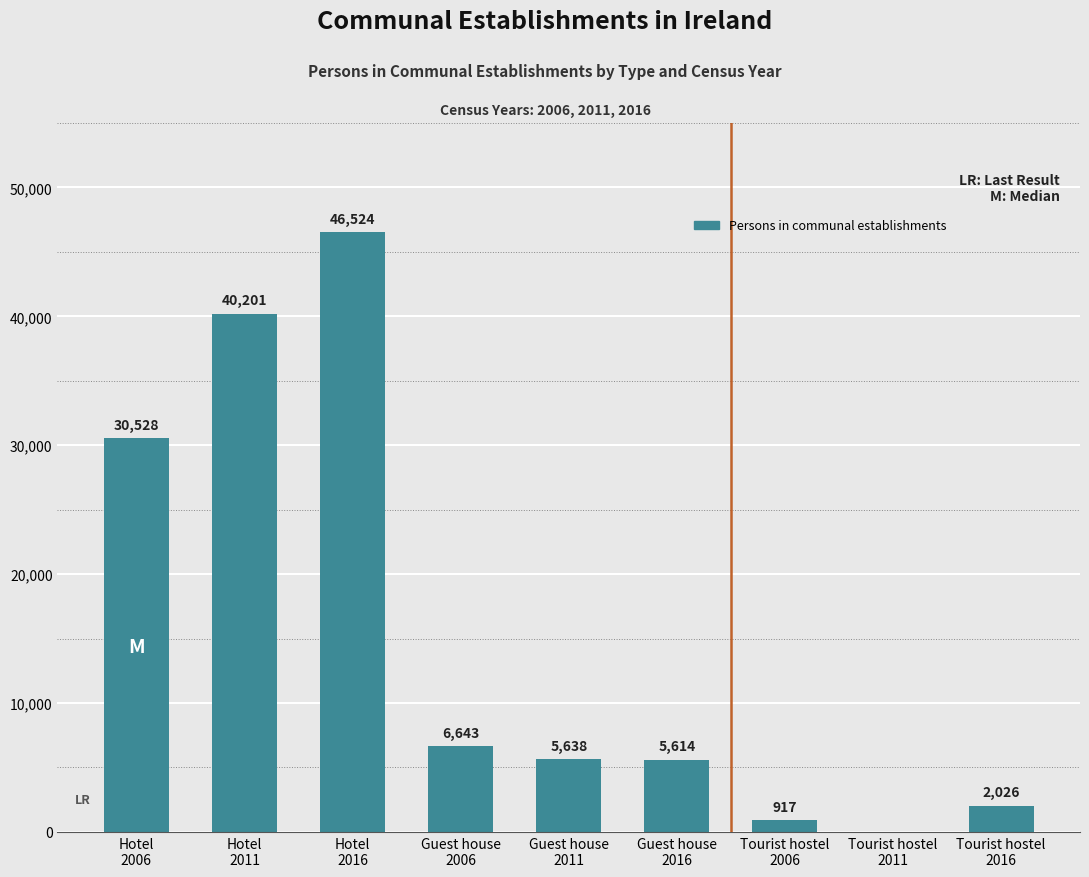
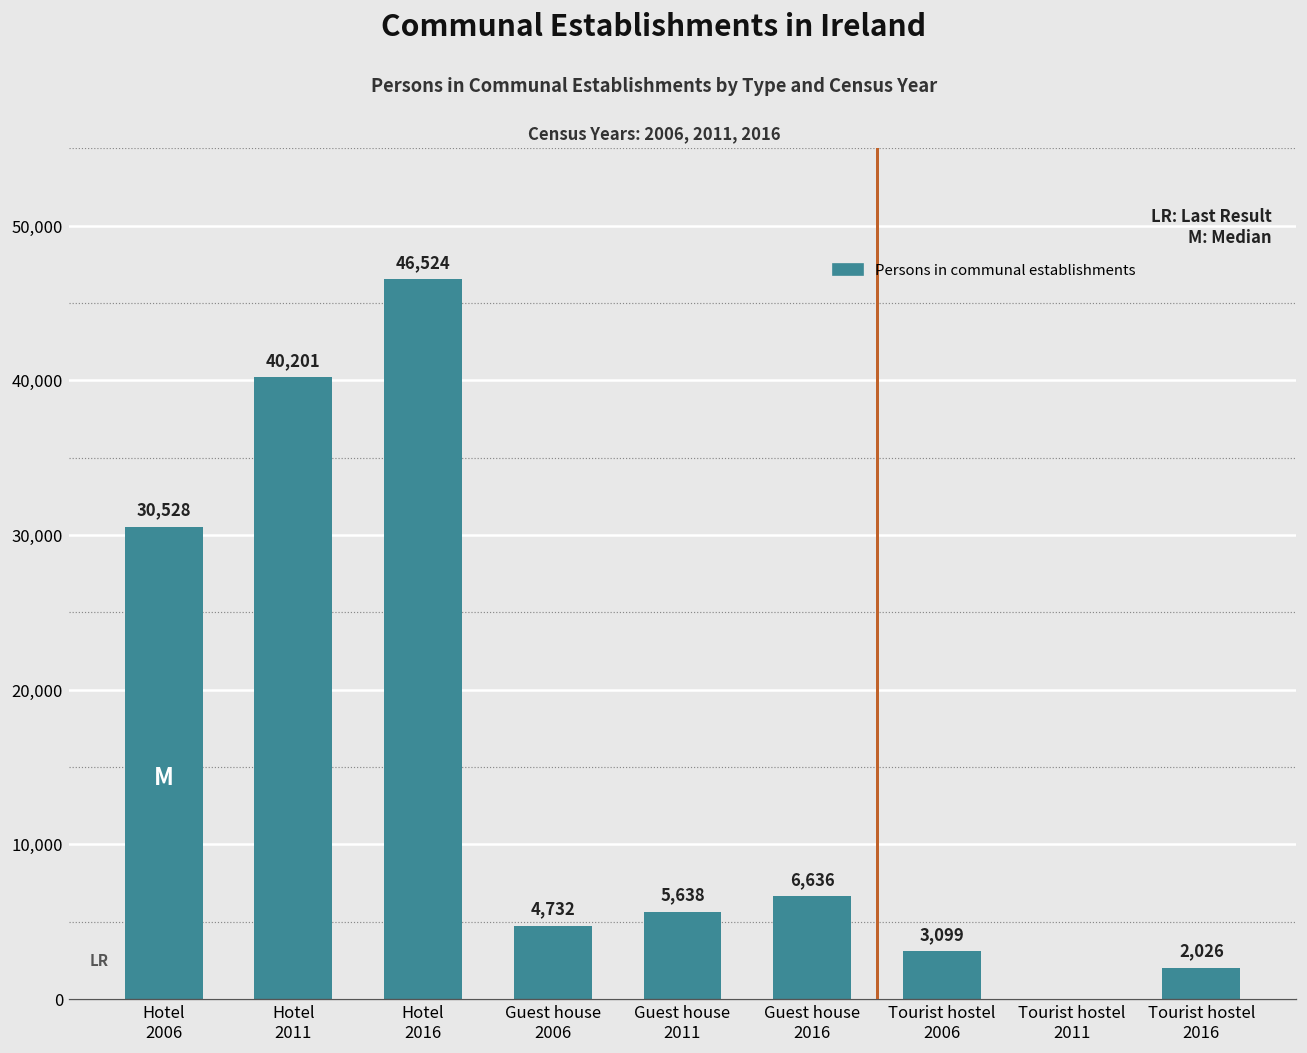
  {
    "Hotel 2006": "30,528",
    "Hotel 2011": "40,201",
    "Hotel 2016": "46,524",
-   "Guest house 2006": "6,643",
+   "Guest house 2006": "4,732",
    "Guest house 2011": "5,638",
-   "Guest house 2016": "5,614",
-   "Tourist hostel 2006": "917",
+   "Guest house 2016": "6,636",
+   "Tourist hostel 2006": "3,099",
    "Tourist hostel 2016": "2,026"
  }
